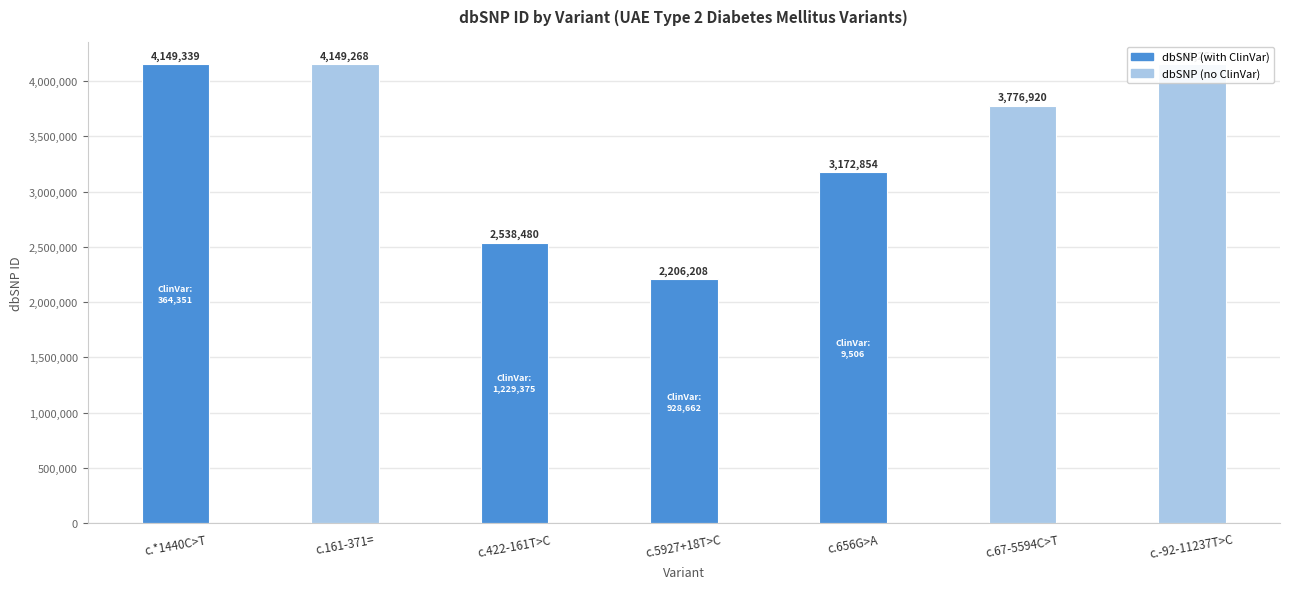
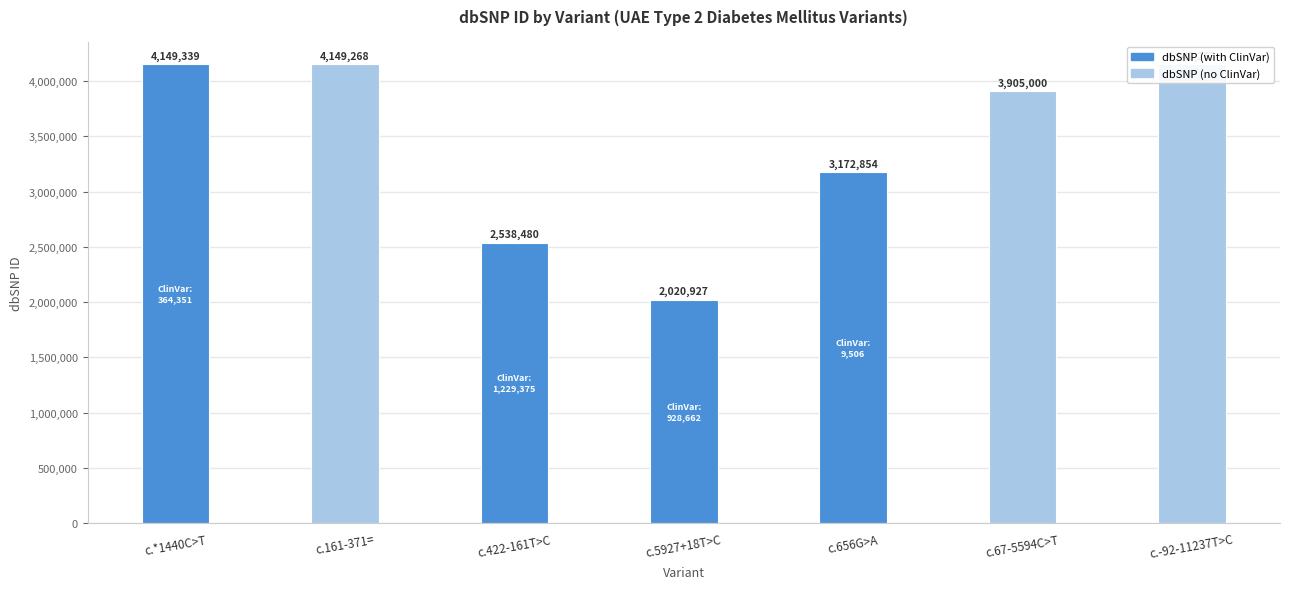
  {
    "c.*1440C>T": "4,149,339",
    "c.161-371=": "4,149,268",
    "c.422-161T>C": "2,538,480",
-   "c.5927+18T>C": "2,206,208",
+   "c.5927+18T>C": "2,020,927",
    "c.656G>A": "3,172,854",
-   "c.67-5594C>T": "3,776,920"
+   "c.67-5594C>T": "3,905,000"
  }
